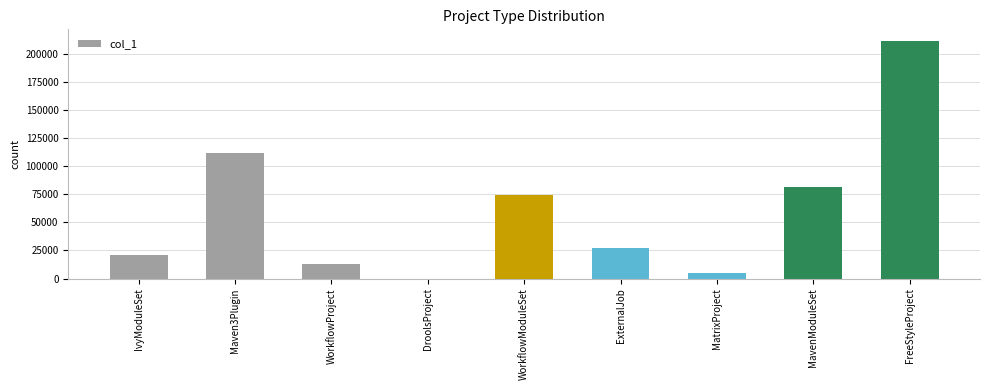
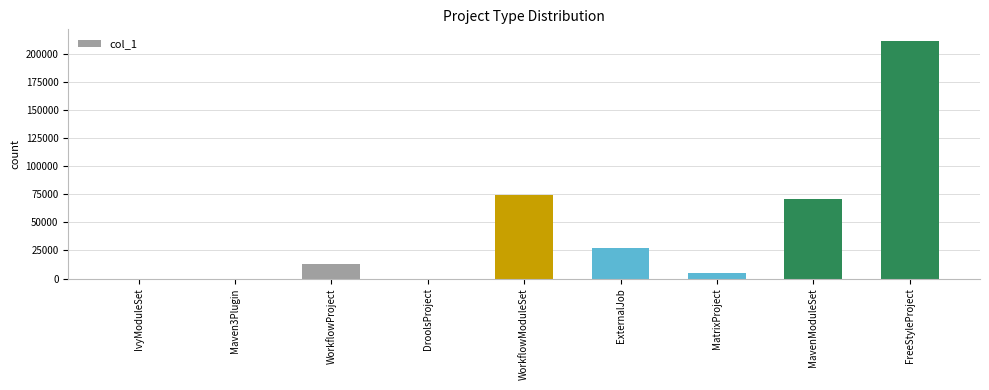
  {
-   "IvyModuleSet": 21000,
-   "Maven3Plugin": 112000,
+   "IvyModuleSet": 0,
+   "Maven3Plugin": 0,
    "WorkflowProject": 13000,
    "WorkflowModuleSet": 75000,
    "ExternalJob": 28000,
    "MatrixProject": 5000,
-   "MavenModuleSet": 82000,
+   "MavenModuleSet": 71000,
    "FreeStyleProject": 211000
  }
